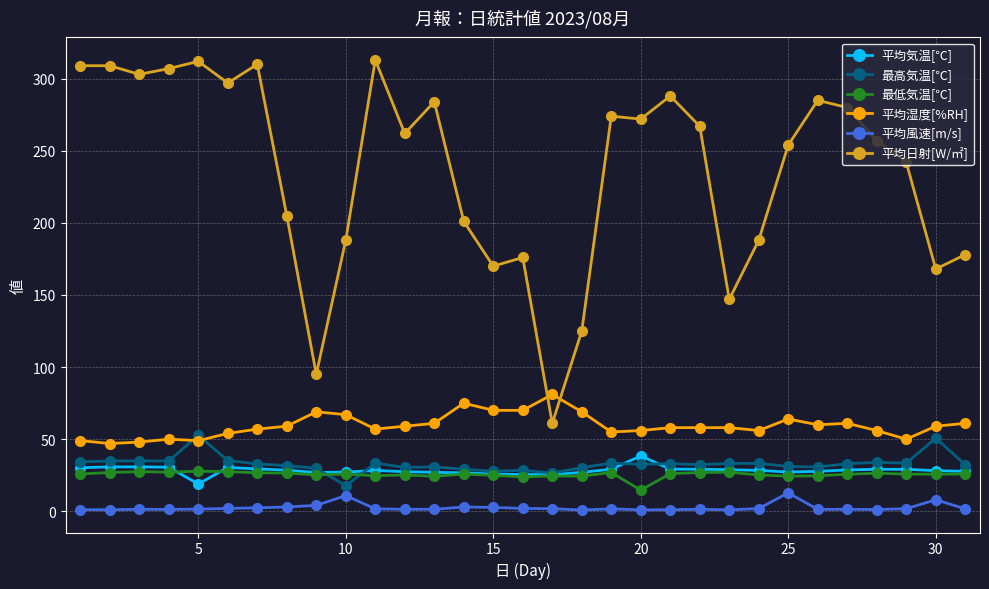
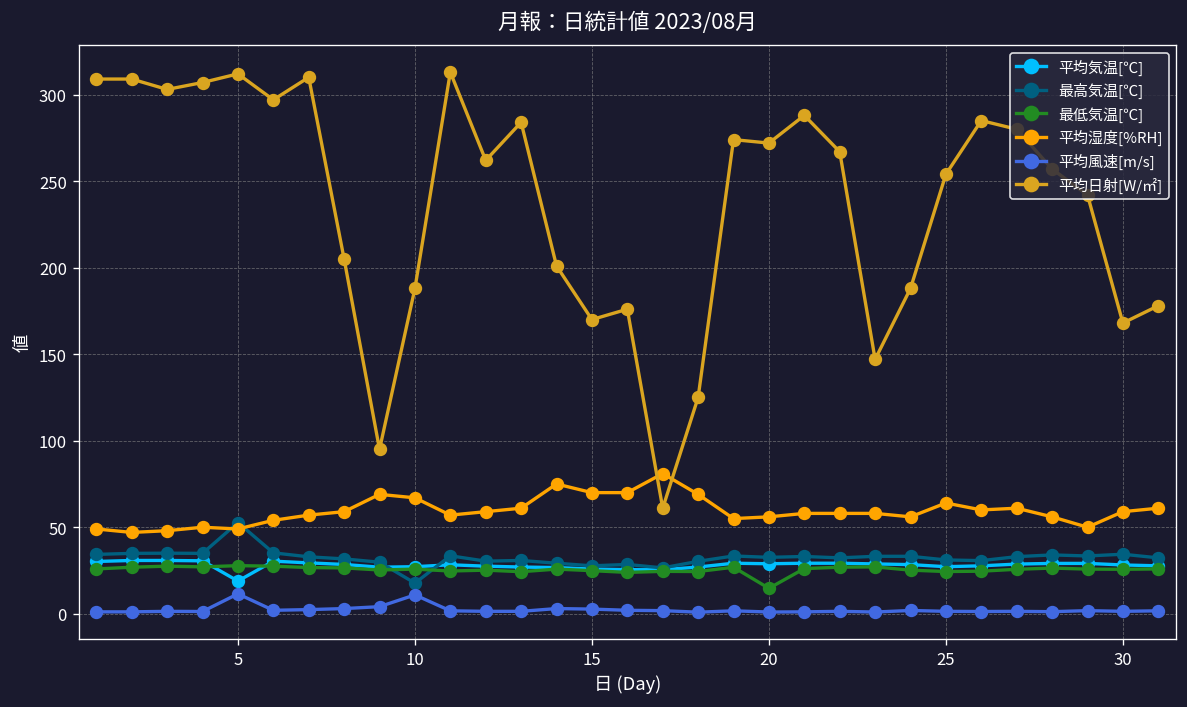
  {
    "平均気温[℃]": {
      "5": 19,
-     "20": 38,
+     "20": 29,
      "25": 27,
      "30": 28
    },
    "最高気温[℃]": {
      "5": 53,
      "10": 18,
      "15": 28,
      "20": 33,
      "25": 31,
-     "30": 51
+     "30": 34
    },
    "最低気温[℃]": {
      "5": 28,
      "20": 15,
      "25": 24,
      "30": 26
    },
    "平均風速[m/s]": {
-     "5": 2,
+     "5": 12,
      "10": 11,
      "15": 3,
      "20": 1,
-     "25": 13,
-     "30": 8
+     "25": 1,
+     "30": 1
    }
  }
